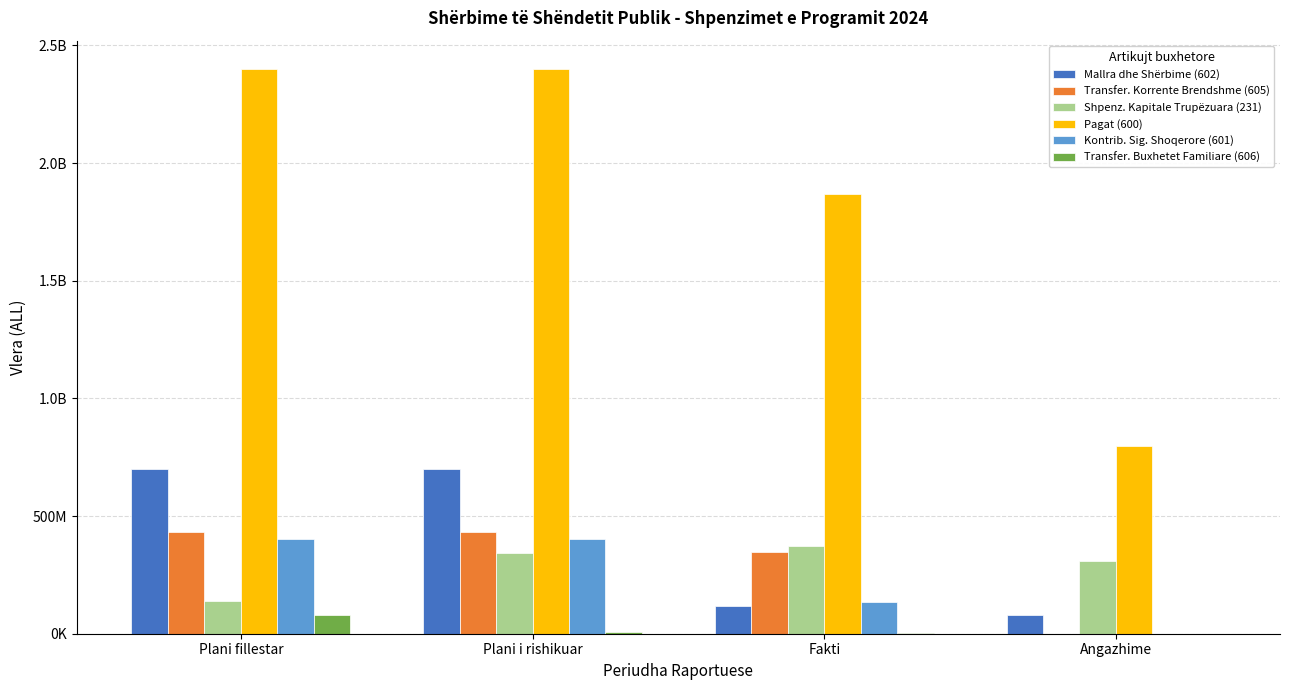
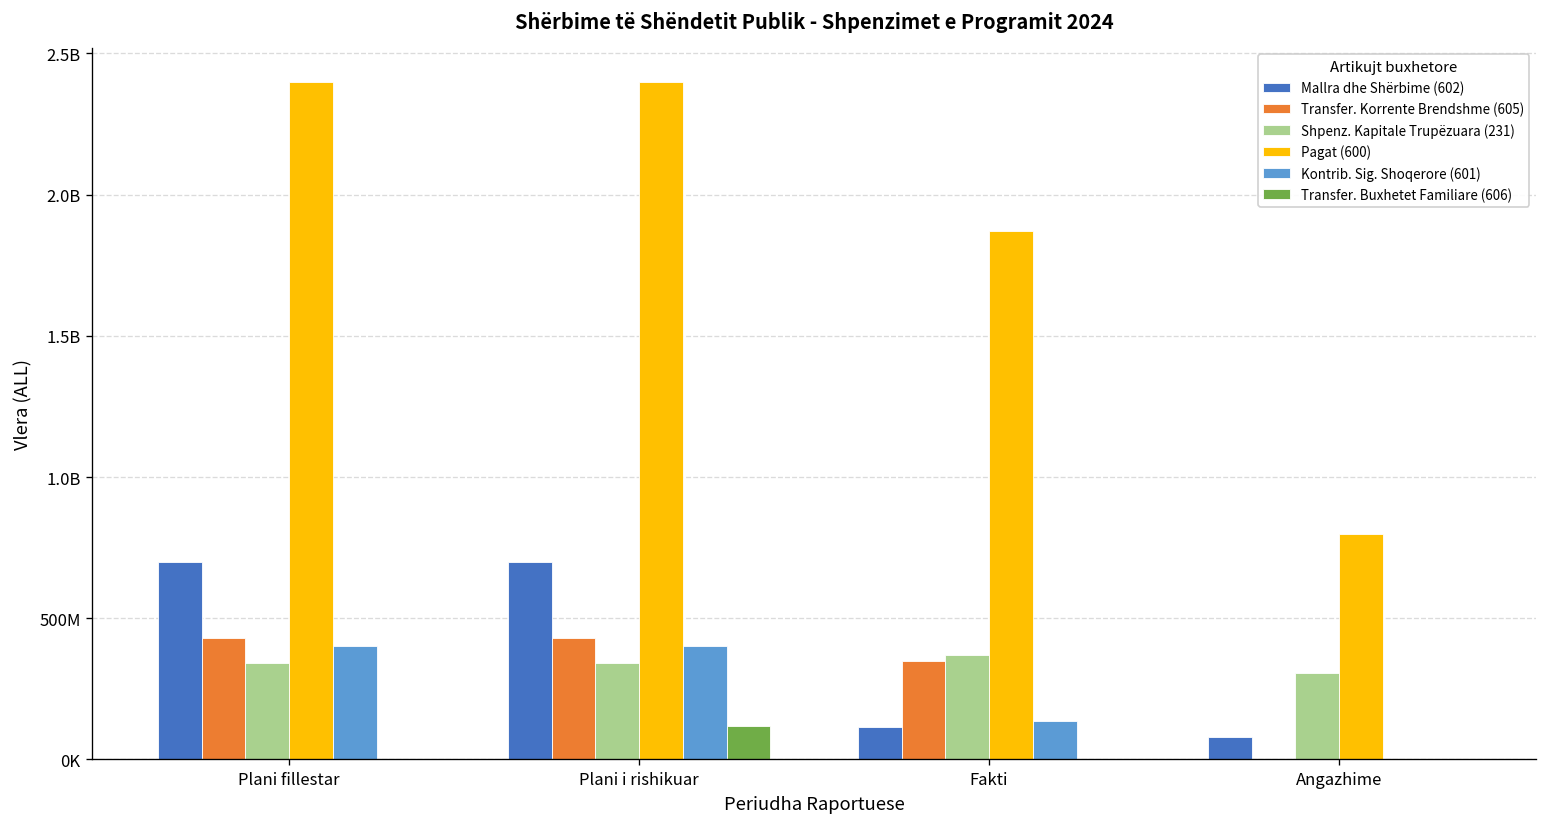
  {
    "Transfer. Korrente Brendshme (605)": {
      "Plani fillestar": 430000000,
      "Plani i rishikuar": 430000000,
      "Fakti": 350000000,
      "Angazhime": 0
    },
    "Shpenz. Kapitale Trupëzuara (231)": {
-     "Plani fillestar": 140000000,
+     "Plani fillestar": 340000000,
      "Plani i rishikuar": 340000000,
      "Fakti": 370000000,
      "Angazhime": 310000000
    },
    "Pagat (600)": {
      "Plani fillestar": 2400000000,
      "Plani i rishikuar": 2400000000,
      "Fakti": 1870000000,
      "Angazhime": 800000000
    },
    "Transfer. Buxhetet Familiare (606)": {
-     "Plani fillestar": 80000000,
-     "Plani i rishikuar": 10000000,
+     "Plani fillestar": 0,
+     "Plani i rishikuar": 120000000,
      "Angazhime": 0
    }
  }
